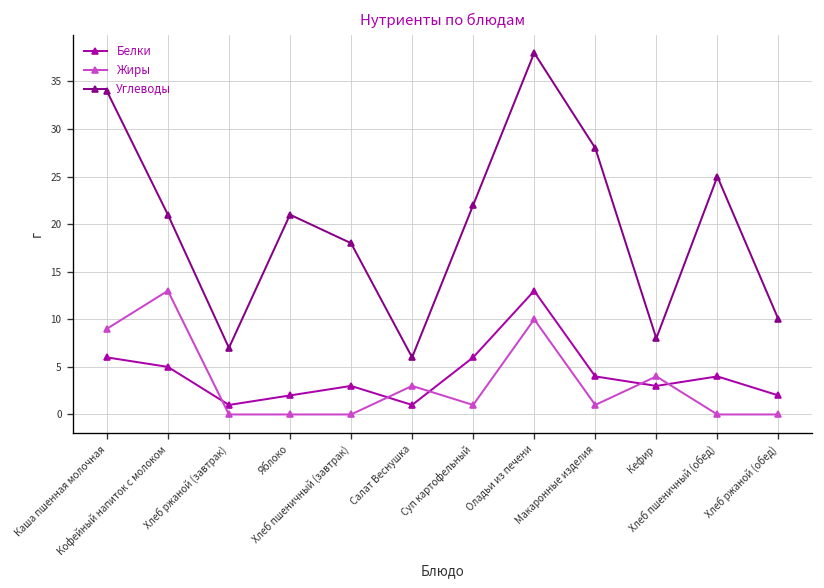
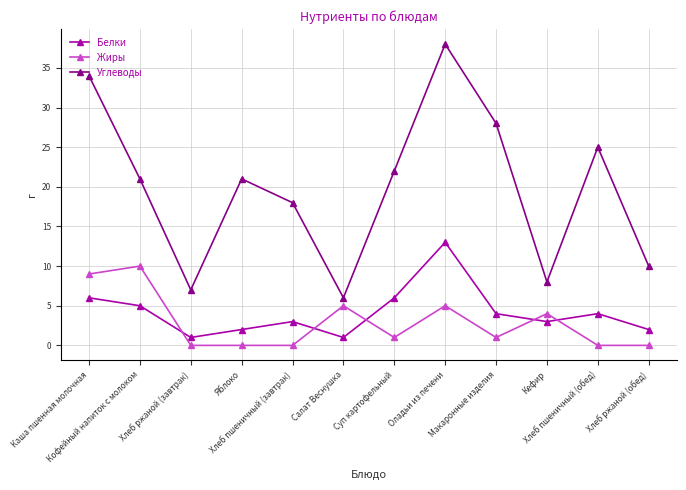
  {
    "Жиры": {
      "Каша пшенная молочная": 9,
-     "Кофейный напиток с молоком": 13,
+     "Кофейный напиток с молоком": 10,
      "Хлеб ржаной (завтрак)": 0,
      "Яблоко": 0,
      "Хлеб пшеничный (завтрак)": 0,
-     "Салат Веснушка": 3,
+     "Салат Веснушка": 5,
      "Суп картофельный": 1,
-     "Оладьи из печени": 10,
+     "Оладьи из печени": 5,
      "Макаронные изделия": 1,
      "Кефир": 4,
      "Хлеб пшеничный (обед)": 0,
      "Хлеб ржаной (обед)": 0
    }
  }
